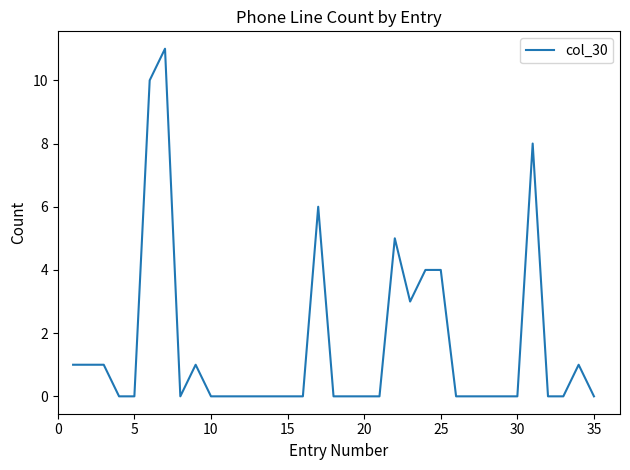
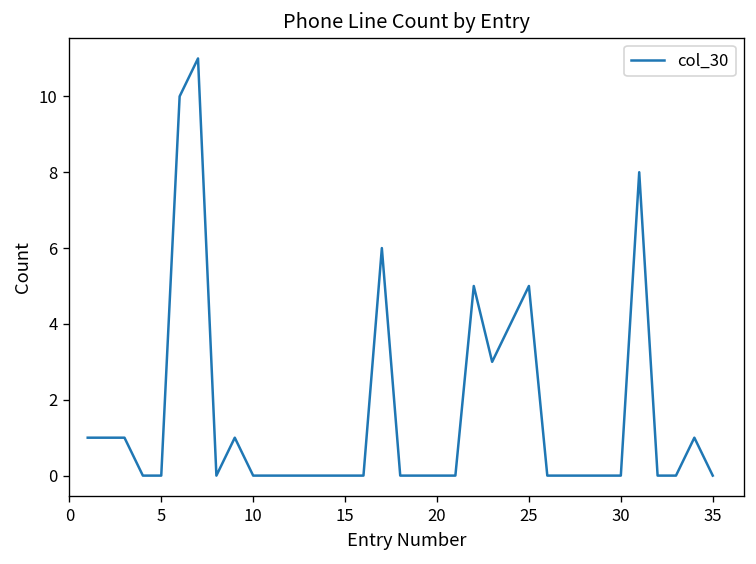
  {
    "5": 0,
    "10": 0,
    "15": 0,
    "20": 0,
-   "25": 4,
+   "25": 5,
    "30": 0,
    "35": 0
  }
